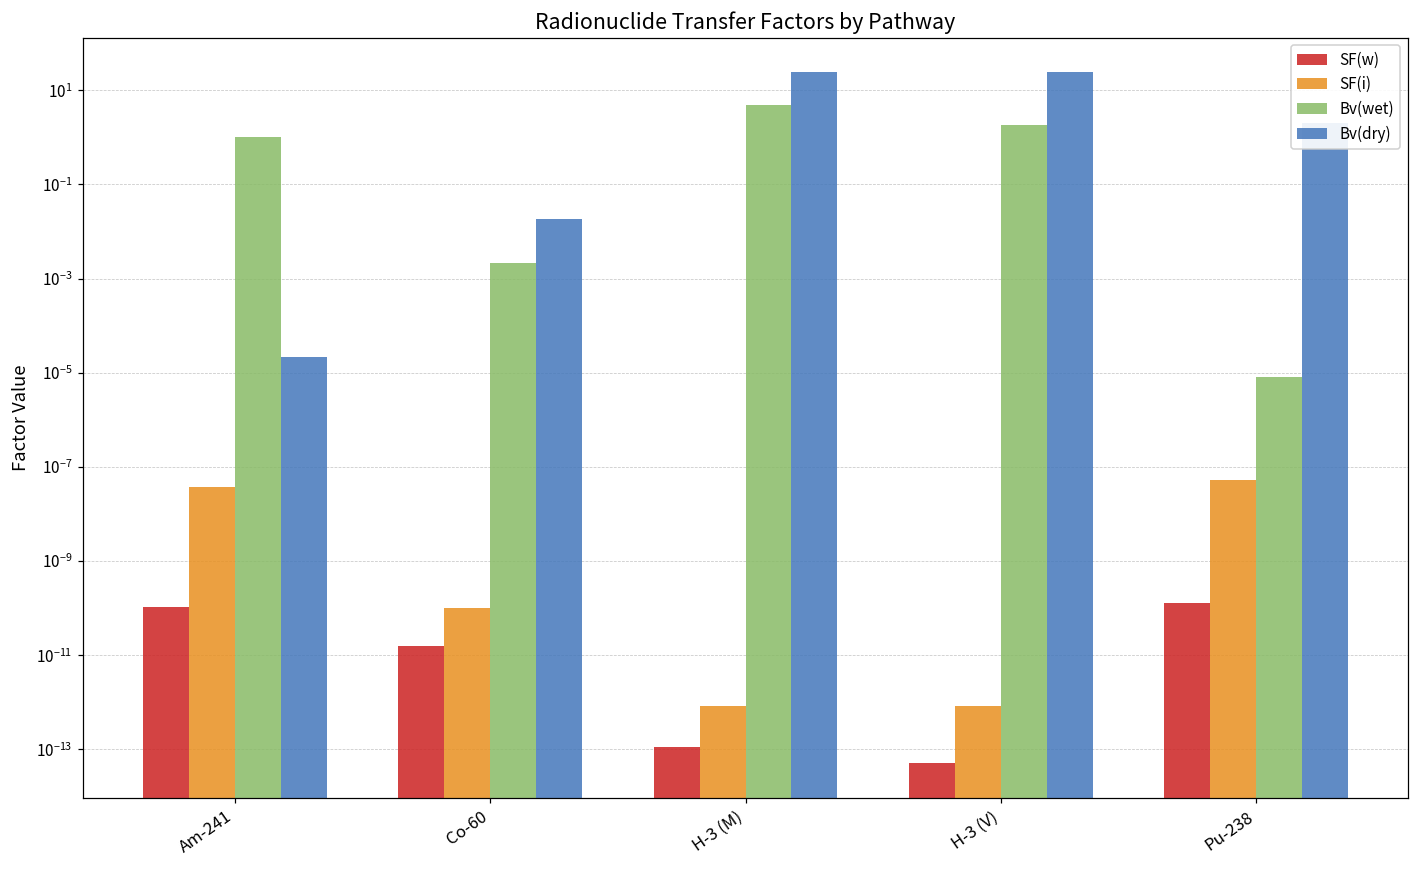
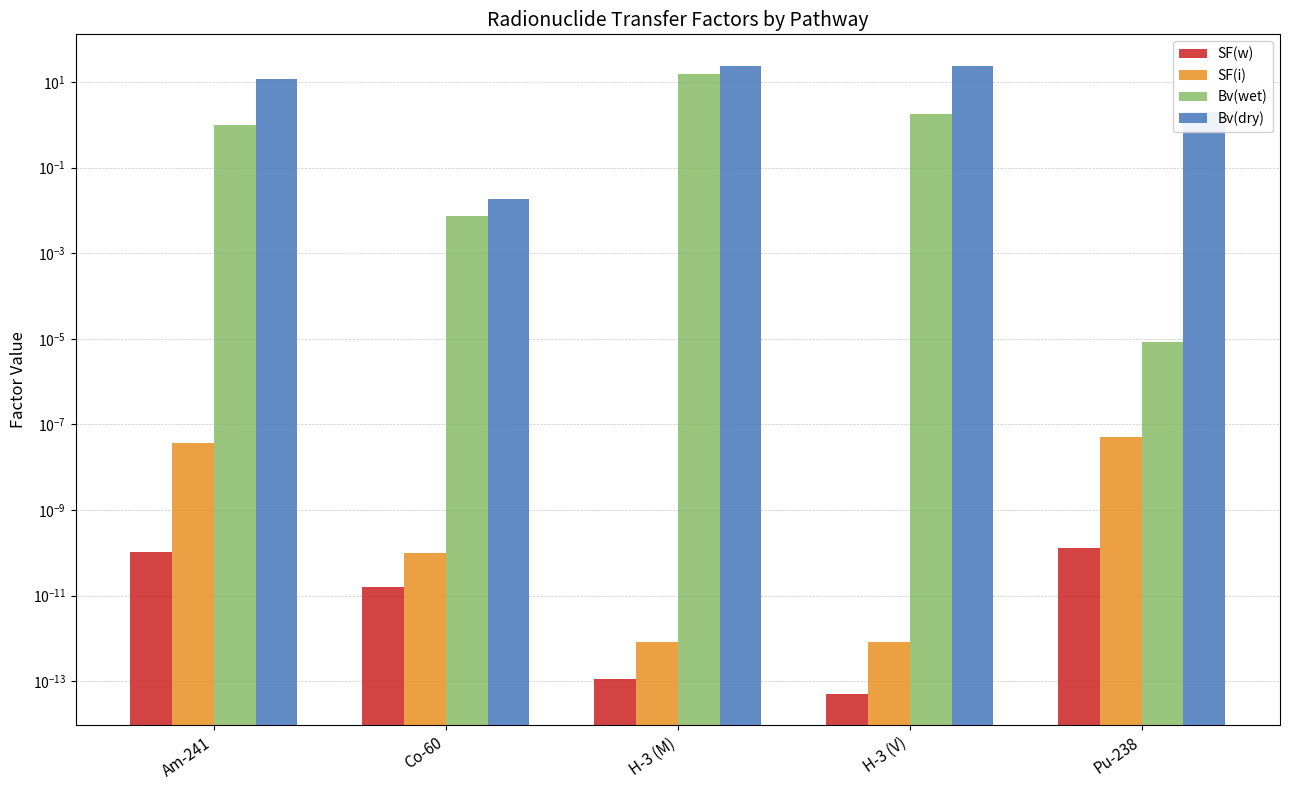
  {
    "SF(w)": {
      "Am-241": 0.00000000010,
      "Co-60": 0.000000000016,
      "H-3 (M)": 0.000000000000,
      "H-3 (V)": 0.000000000000,
      "Pu-238": 0.00000000013
    },
    "SF(i)": {
      "Am-241": 0.00000004,
      "Co-60": 0.00000000010,
      "H-3 (M)": 0.000000000001,
      "H-3 (V)": 0.000000000001,
      "Pu-238": 0.00000005
    },
    "Bv(wet)": {
      "Am-241": 1.0,
-     "Co-60": 0.002,
-     "H-3 (M)": 5,
+     "Co-60": 0.007,
+     "H-3 (M)": 15,
      "H-3 (V)": 1.8,
      "Pu-238": 0.000008
    },
    "Bv(dry)": {
-     "Am-241": 0,
+     "Am-241": 12,
      "Co-60": 0.018,
      "H-3 (M)": 20,
      "H-3 (V)": 20
    }
  }
